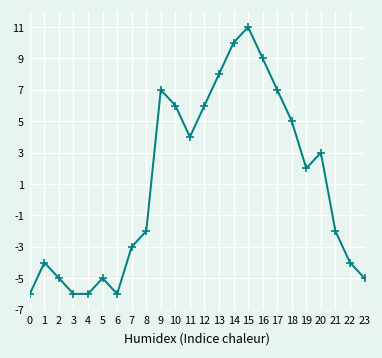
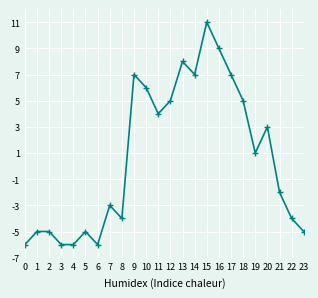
  {
    "0": -6,
-   "1": -4,
+   "1": -5,
    "2": -5,
    "3": -6,
    "4": -6,
    "5": -5,
    "6": -6,
    "7": -3,
-   "8": -2,
+   "8": -4,
    "9": 7,
    "10": 6,
    "11": 4,
-   "12": 6,
+   "12": 5,
    "13": 8,
-   "14": 10,
+   "14": 7,
    "15": 11,
    "16": 9,
    "17": 7,
    "18": 5,
-   "19": 2,
+   "19": 1,
    "20": 3,
    "21": -2,
    "22": -4,
    "23": -5
  }
